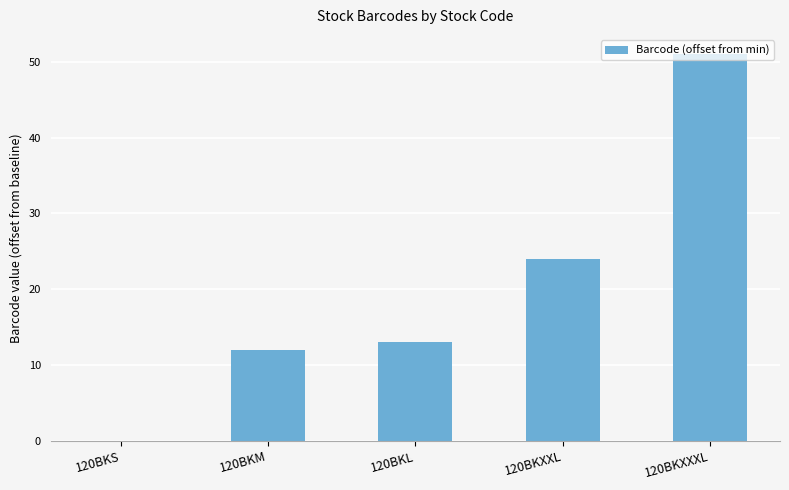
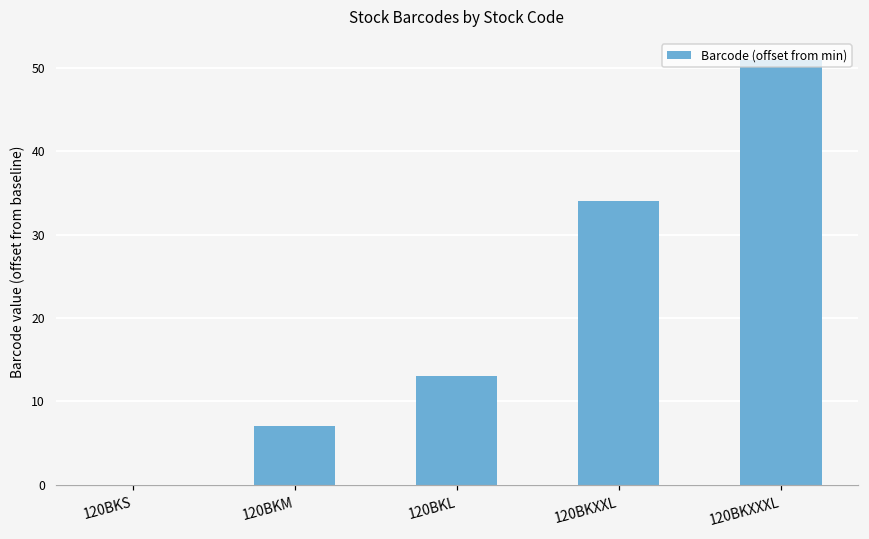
  {
    "120BKS": 0,
-   "120BKM": 12,
+   "120BKM": 7,
    "120BKL": 13,
-   "120BKXXL": 24
+   "120BKXXL": 34
  }
